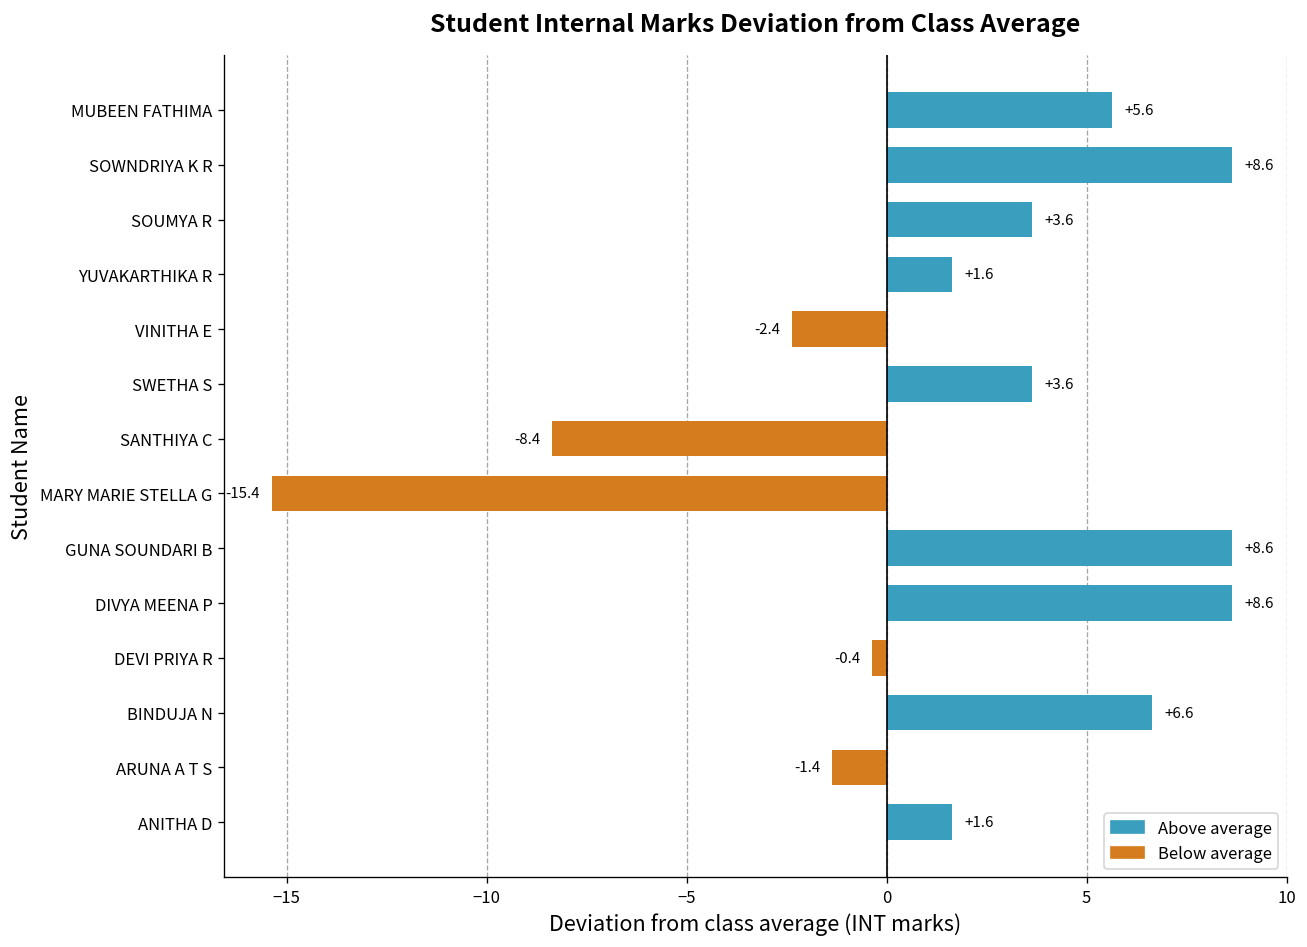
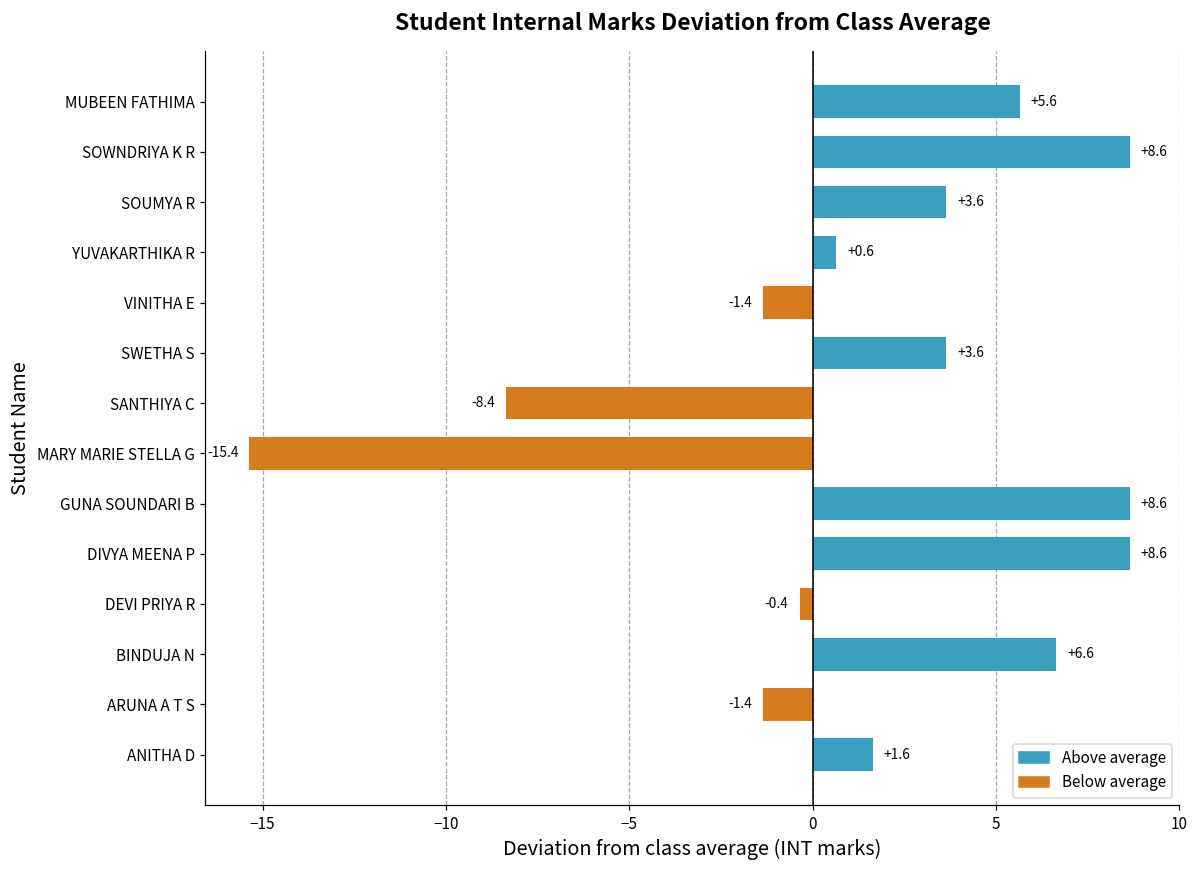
  {
    "MUBEEN FATHIMA": "+5.6",
    "SOWNDRIYA K R": "+8.6",
    "SOUMYA R": "+3.6",
-   "YUVAKARTHIKA R": "+1.6",
-   "VINITHA E": "-2.4",
+   "YUVAKARTHIKA R": "+0.6",
+   "VINITHA E": "-1.4",
    "SWETHA S": "+3.6",
    "SANTHIYA C": "-8.4",
    "MARY MARIE STELLA G": "-15.4",
    "GUNA SOUNDARI B": "+8.6",
    "DIVYA MEENA P": "+8.6",
    "DEVI PRIYA R": "-0.4",
    "BINDUJA N": "+6.6",
    "ARUNA A T S": "-1.4",
    "ANITHA D": "+1.6"
  }
